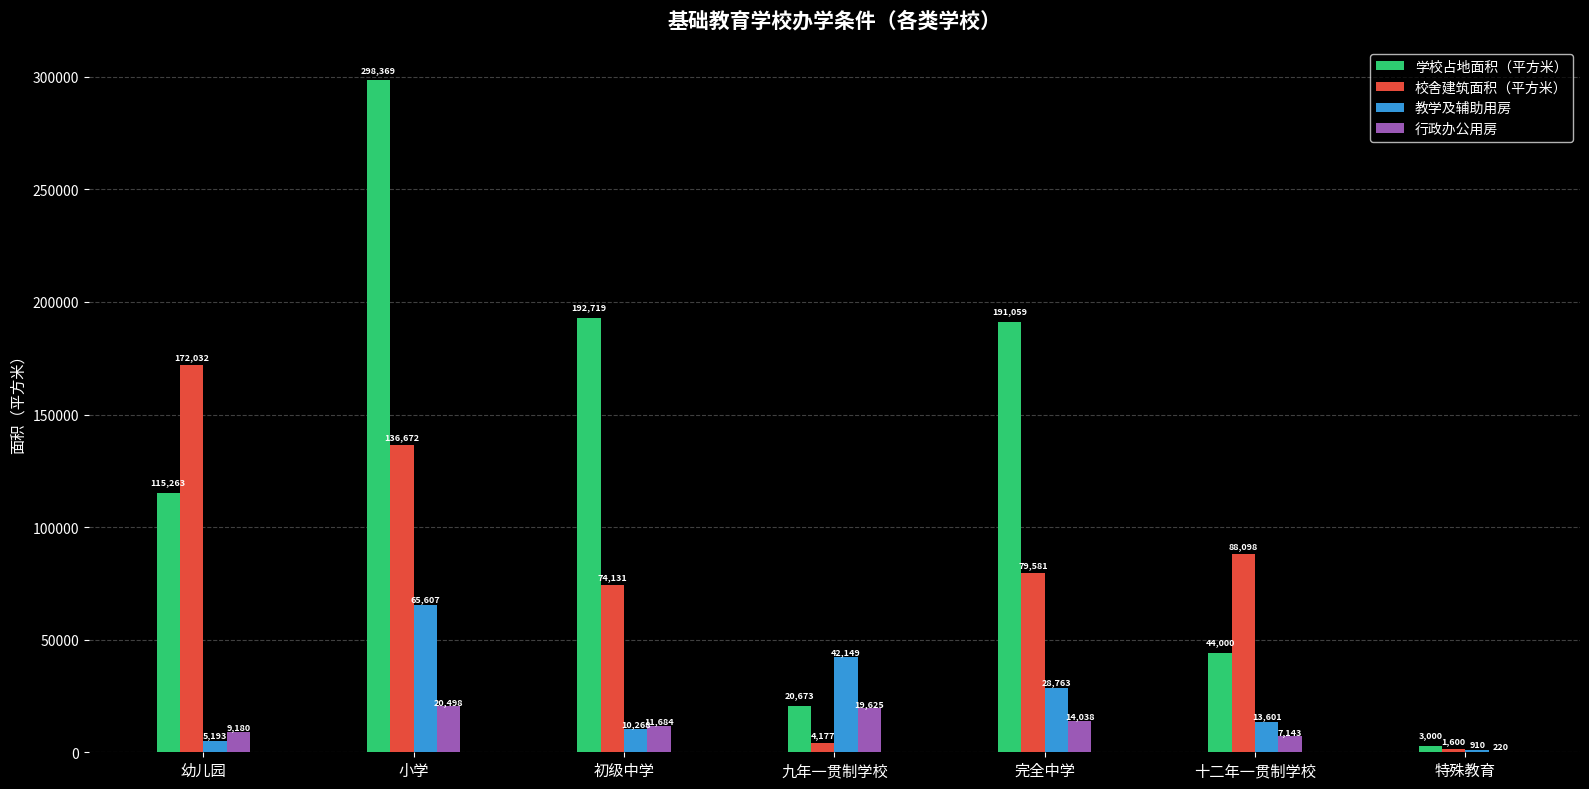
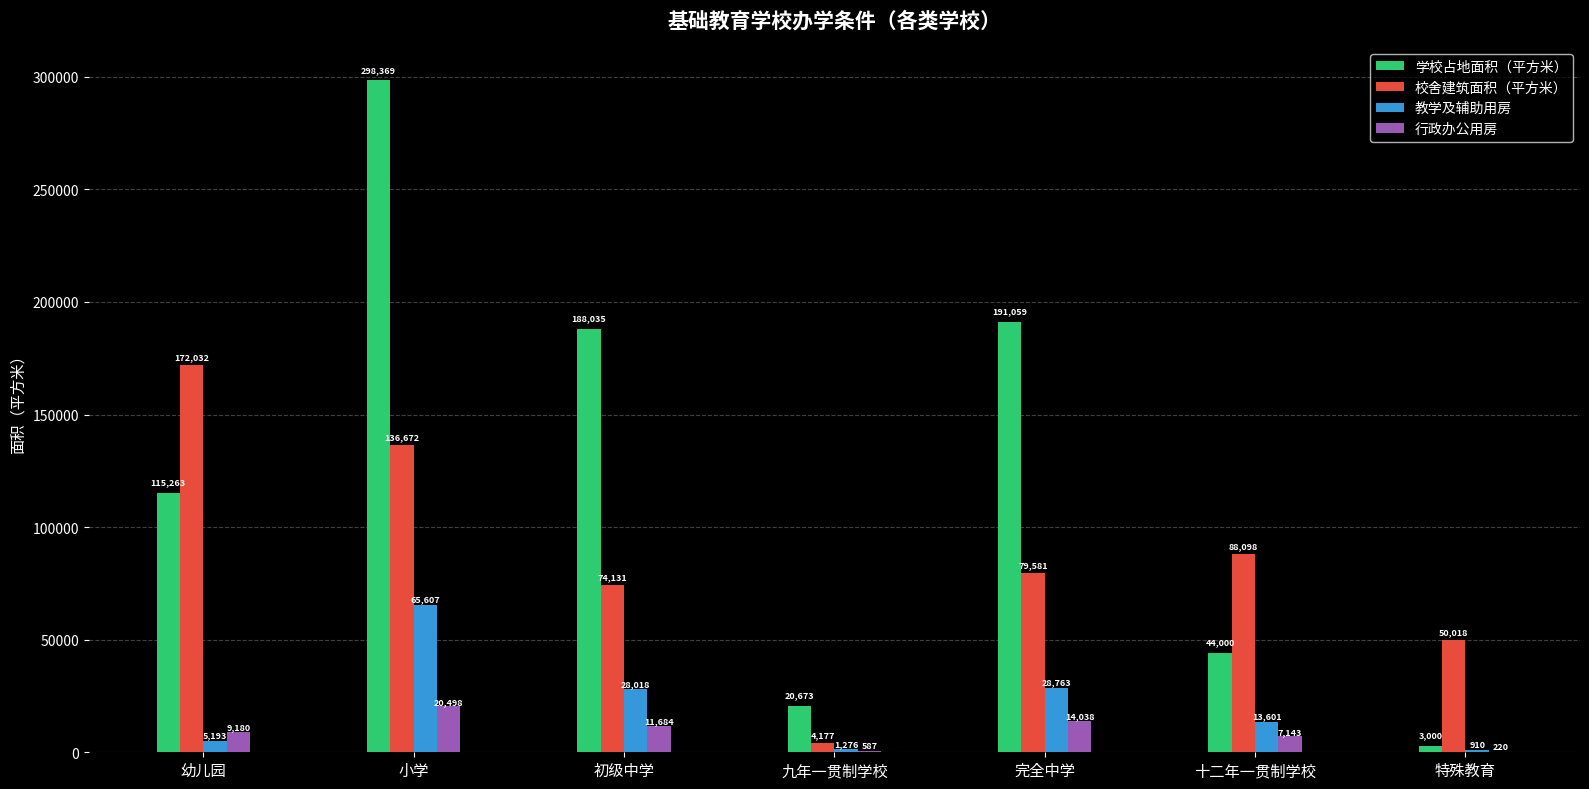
  {
    "学校占地面积（平方米）": {
      "幼儿园": "115,263",
      "小学": "298,369",
-     "初级中学": "192,719",
+     "初级中学": "188,035",
      "九年一贯制学校": "20,673",
      "完全中学": "191,059",
      "十二年一贯制学校": "44,000",
      "特殊教育": "3,000"
    },
    "校舍建筑面积（平方米）": {
      "幼儿园": "172,032",
      "小学": "136,672",
      "初级中学": "74,131",
      "九年一贯制学校": "4,177",
      "完全中学": "79,581",
      "十二年一贯制学校": "88,098",
-     "特殊教育": "1,600"
+     "特殊教育": "50,018"
    },
    "教学及辅助用房": {
      "幼儿园": "5,193",
      "小学": "65,607",
-     "初级中学": "10,268",
-     "九年一贯制学校": "42,149",
+     "初级中学": "28,018",
+     "九年一贯制学校": "1,276",
      "完全中学": "28,763",
      "十二年一贯制学校": "13,601",
      "特殊教育": "910"
    },
    "行政办公用房": {
      "幼儿园": "9,180",
      "小学": "20,498",
-     "九年一贯制学校": "19,625",
+     "九年一贯制学校": "587",
      "完全中学": "14,038",
      "十二年一贯制学校": "7,143",
      "特殊教育": "220"
    }
  }
